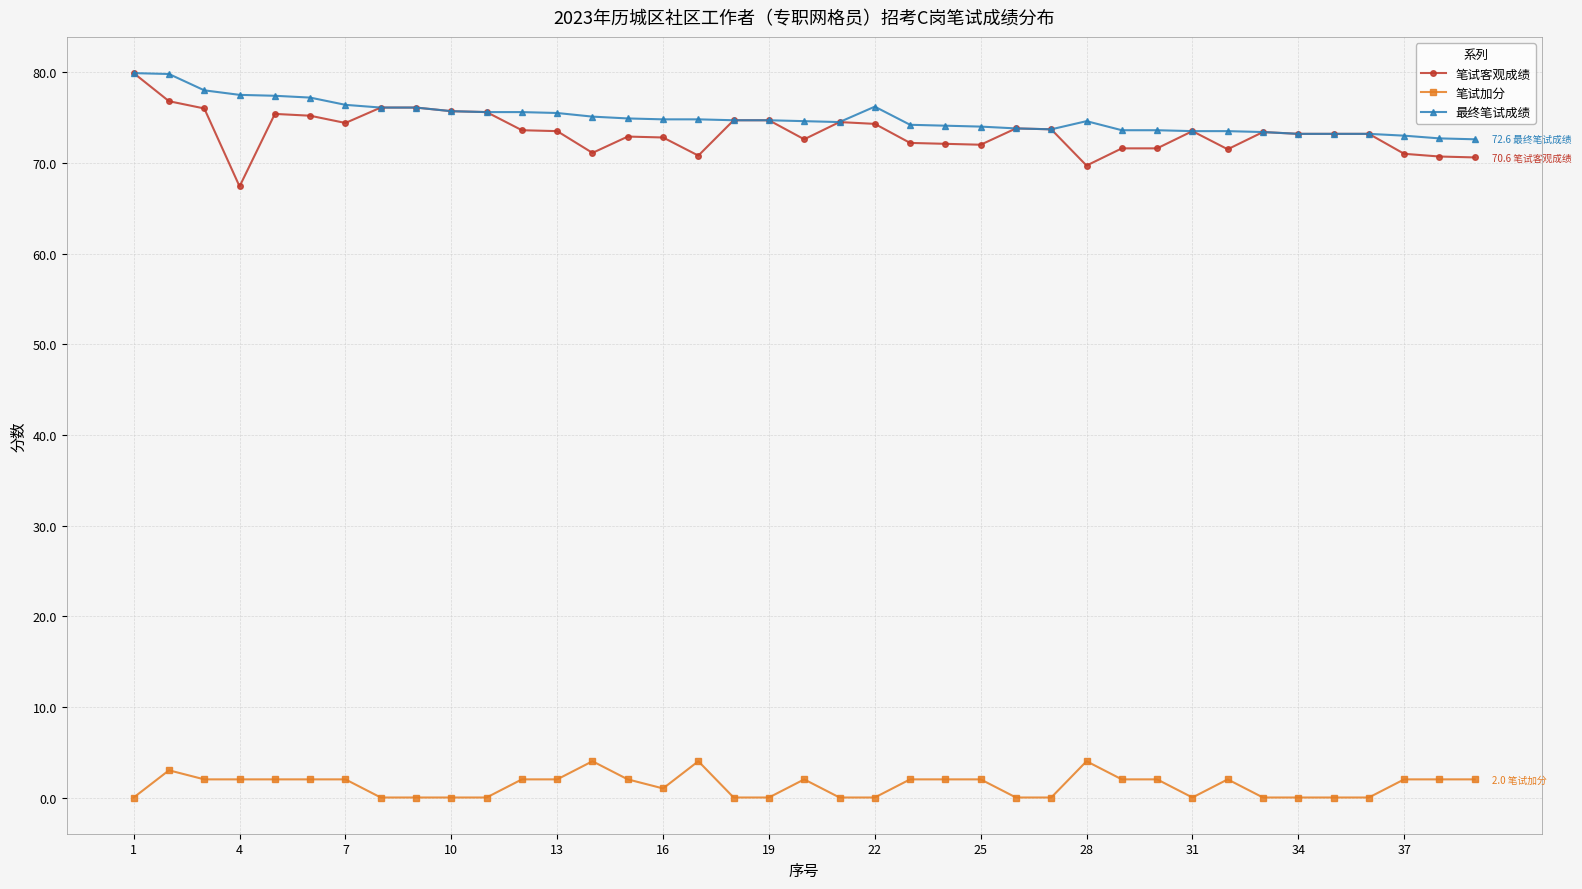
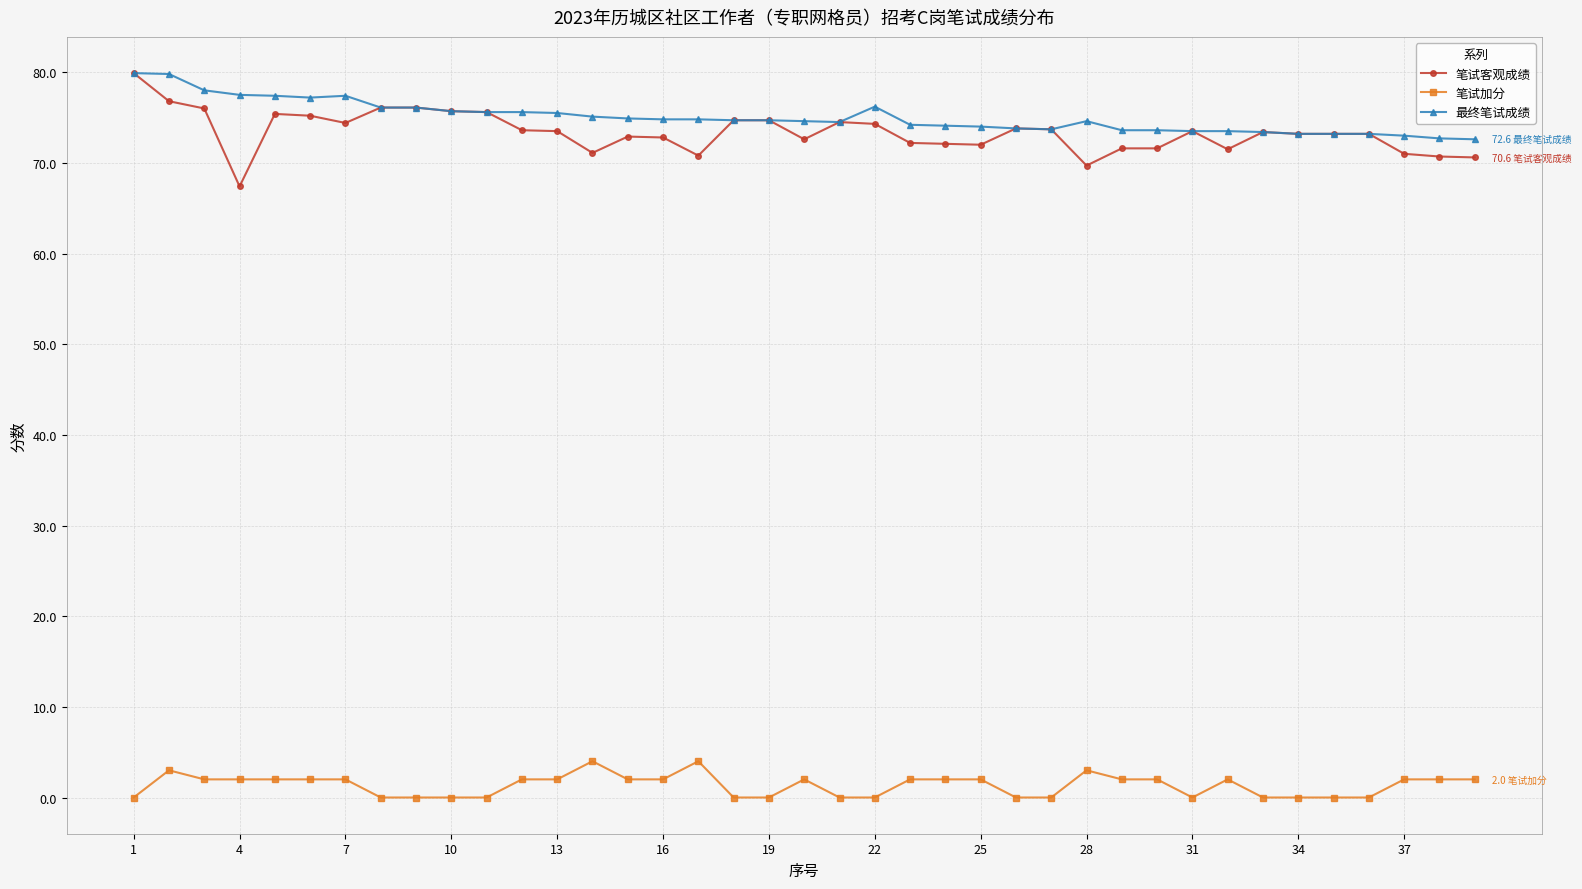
  {
    "笔试客观成绩": {
      "4": 67,
      "7": 74,
      "13": 74,
      "16": 73,
      "22": 74,
      "25": 72,
      "28": 70,
      "37": 71
    },
    "笔试加分": {
      "1": 0,
      "4": 2,
      "7": 2,
      "10": 0,
      "13": 2,
-     "16": 1,
+     "16": 2,
      "19": 0,
      "22": 0,
      "25": 2,
-     "28": 4,
+     "28": 3,
      "31": 0,
      "34": 0,
      "37": 2
    },
    "最终笔试成绩": {
      "4": 78,
-     "7": 76,
+     "7": 77,
      "13": 76,
      "16": 75,
      "22": 76,
      "25": 74,
      "28": 75,
      "37": 73
    }
  }
